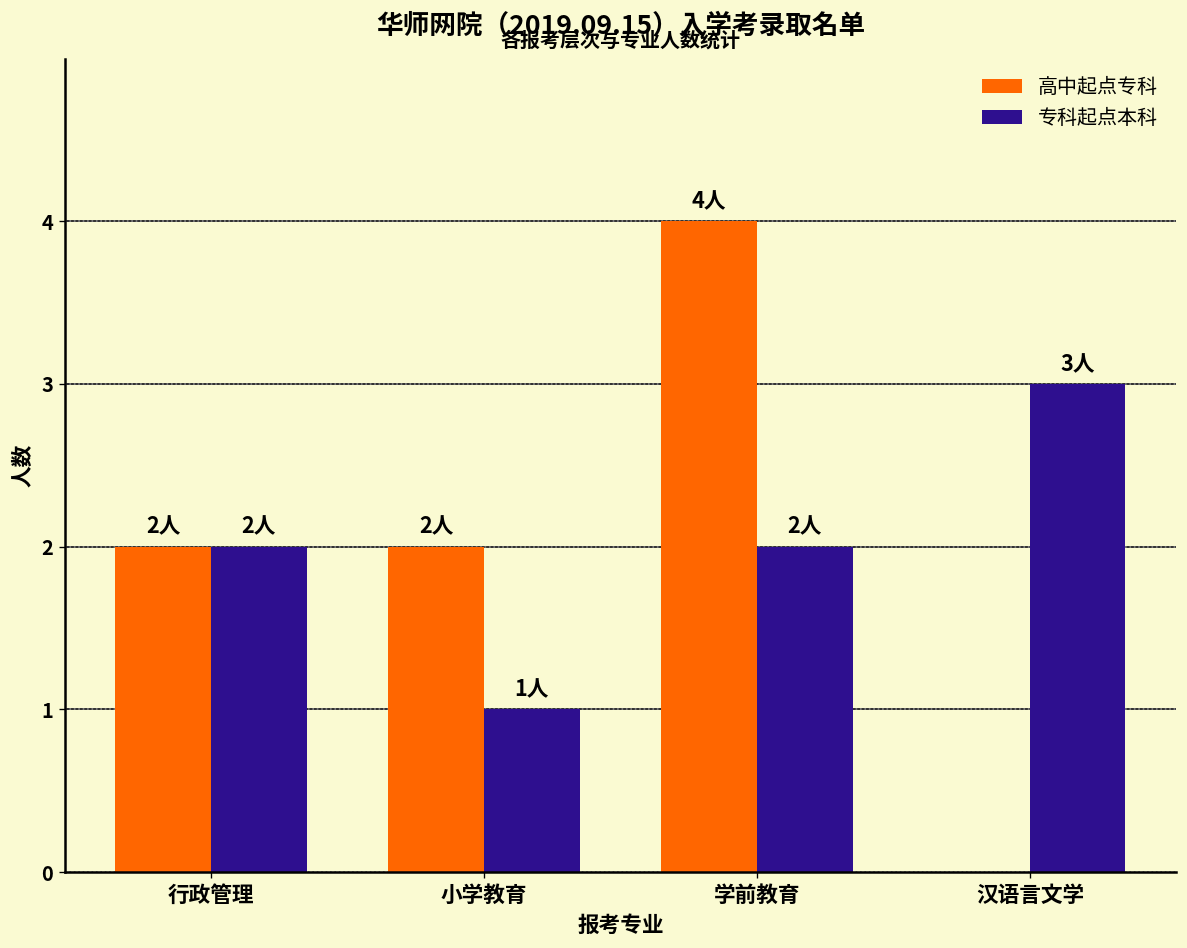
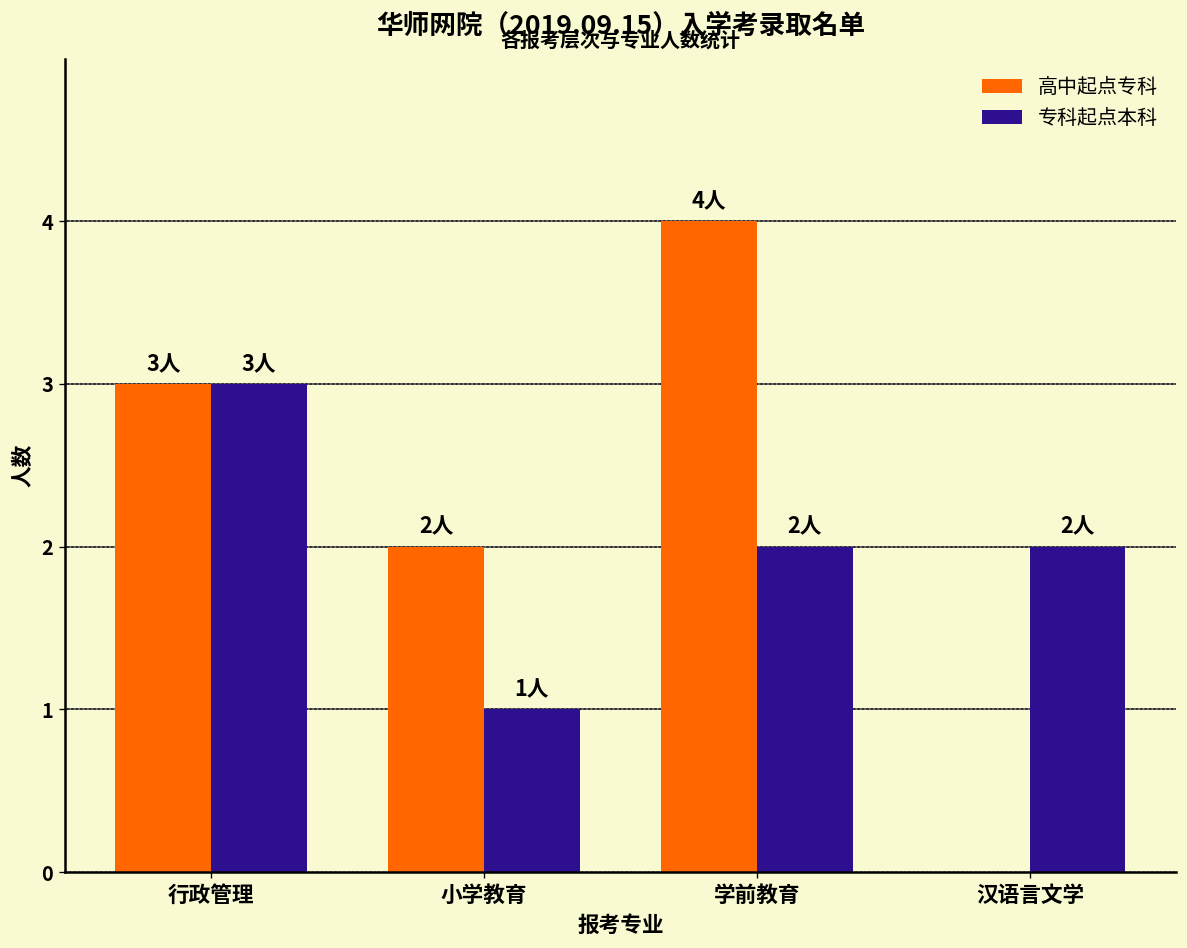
  {
    "高中起点专科": {
-     "行政管理": "2人",
+     "行政管理": "3人",
      "小学教育": "2人",
      "学前教育": "4人"
    },
    "专科起点本科": {
-     "行政管理": "2人",
+     "行政管理": "3人",
      "小学教育": "1人",
      "学前教育": "2人",
-     "汉语言文学": "3人"
+     "汉语言文学": "2人"
    }
  }
